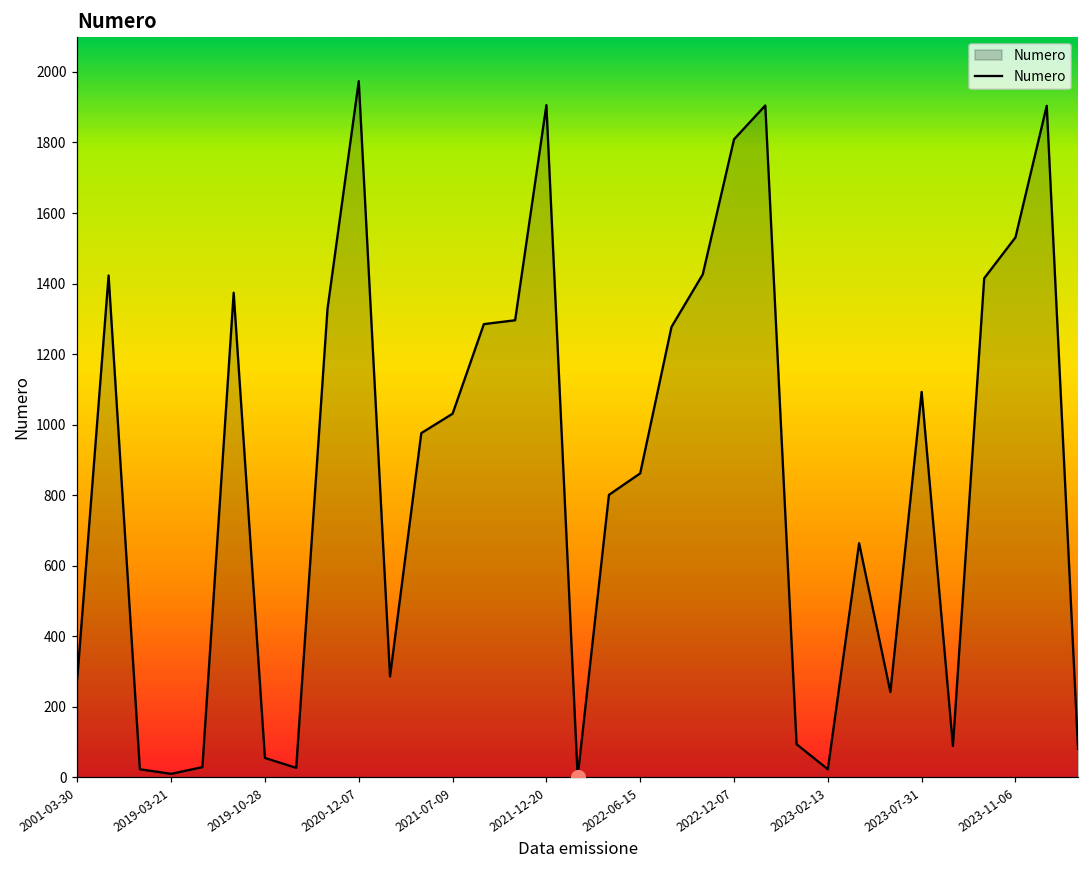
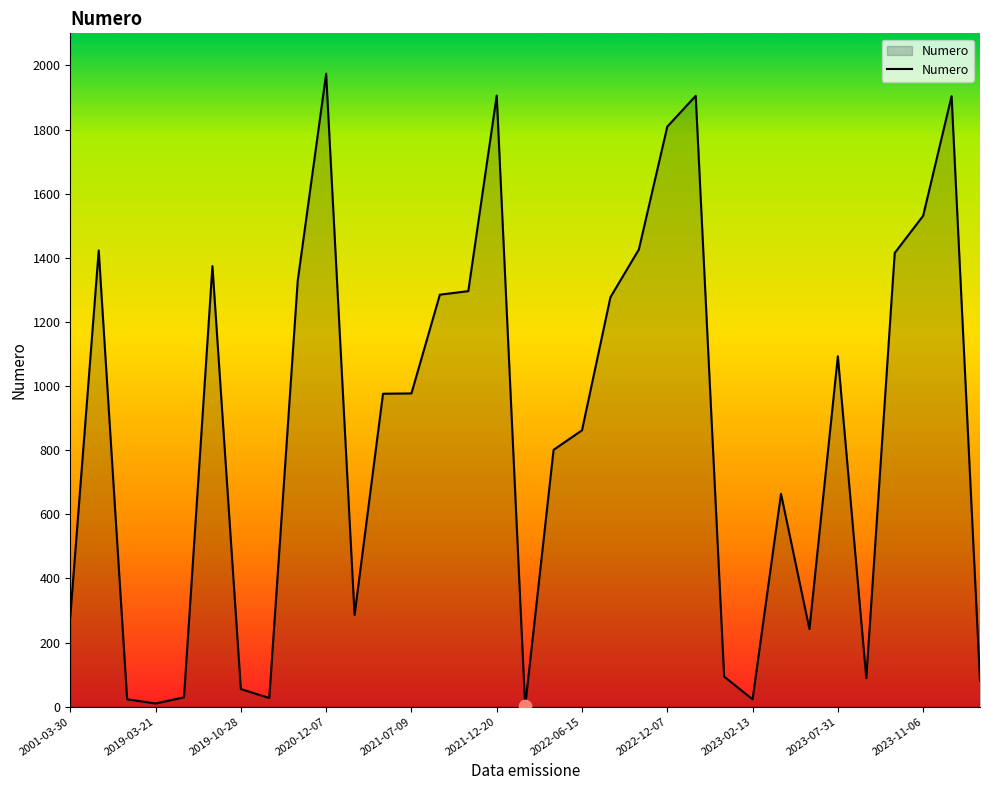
  {
    "Numero": {
      "2001-03-30": 280,
      "2020-12-07": 1970,
-     "2021-07-09": 1030,
+     "2021-07-09": 980,
      "2022-06-15": 860
    }
  }
